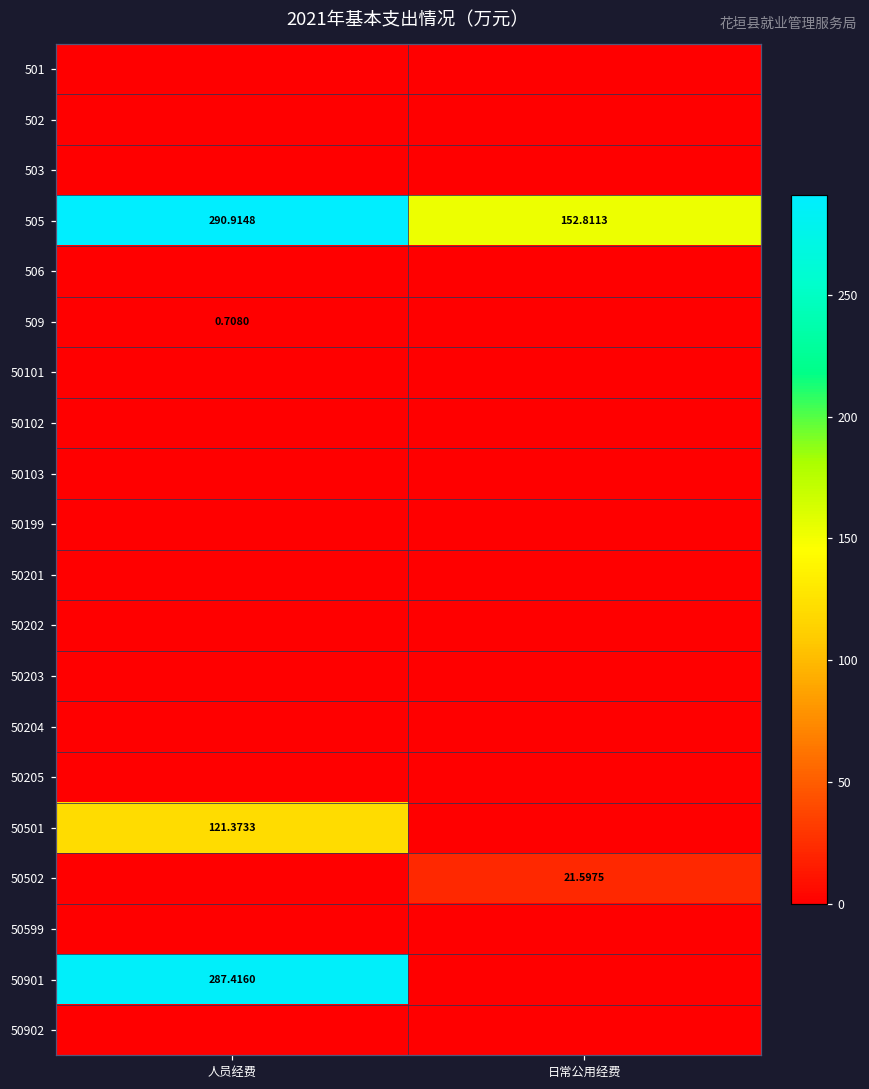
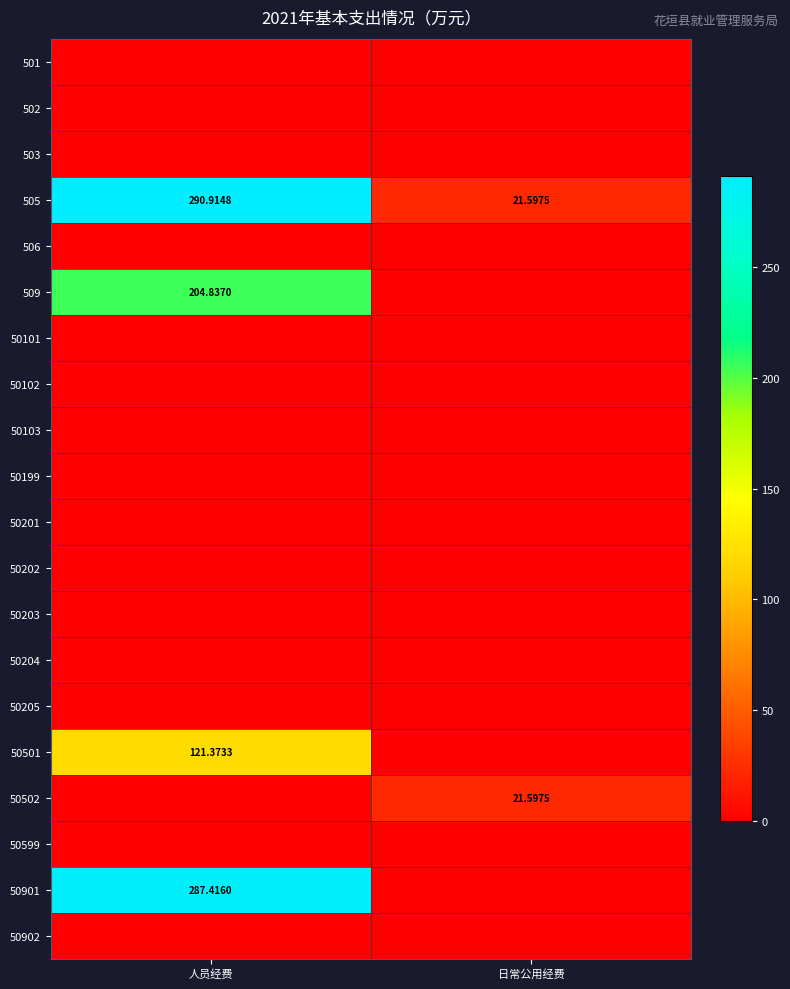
  {
    "505": {
      "人员经费": 290.9148,
-     "日常公用经费": 152.8113
+     "日常公用经费": 21.5975
    },
    "509": {
-     "人员经费": 0.7080
+     "人员经费": 204.8370
    },
    "50501": {
      "人员经费": 121.3733
    },
    "50502": {
      "日常公用经费": 21.5975
    },
    "50901": {
      "人员经费": 287.4160
    }
  }
